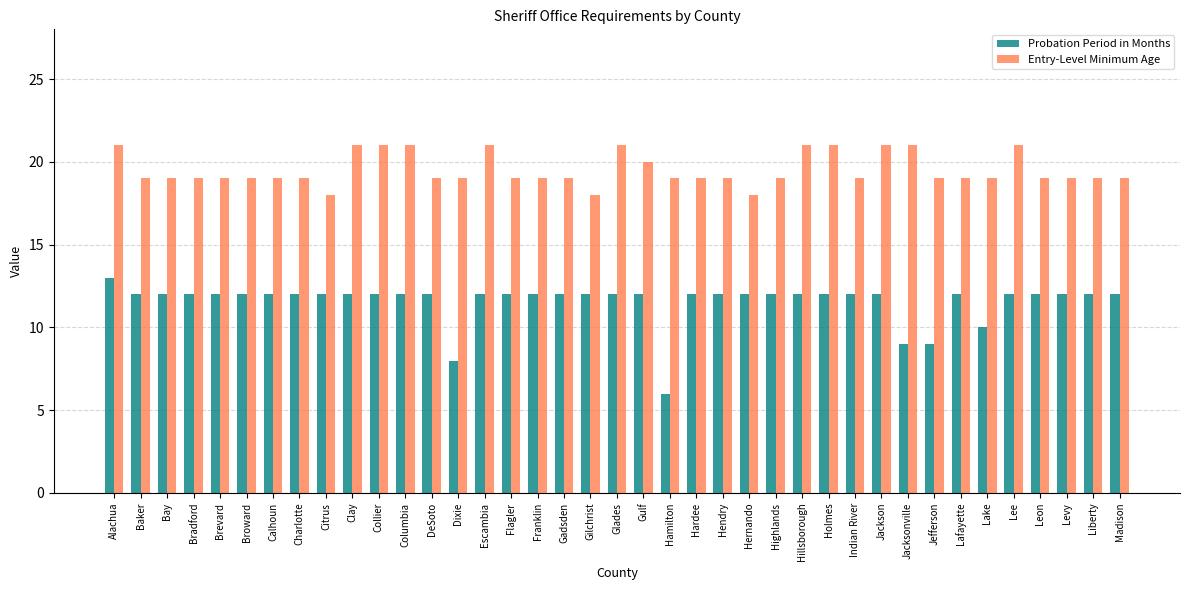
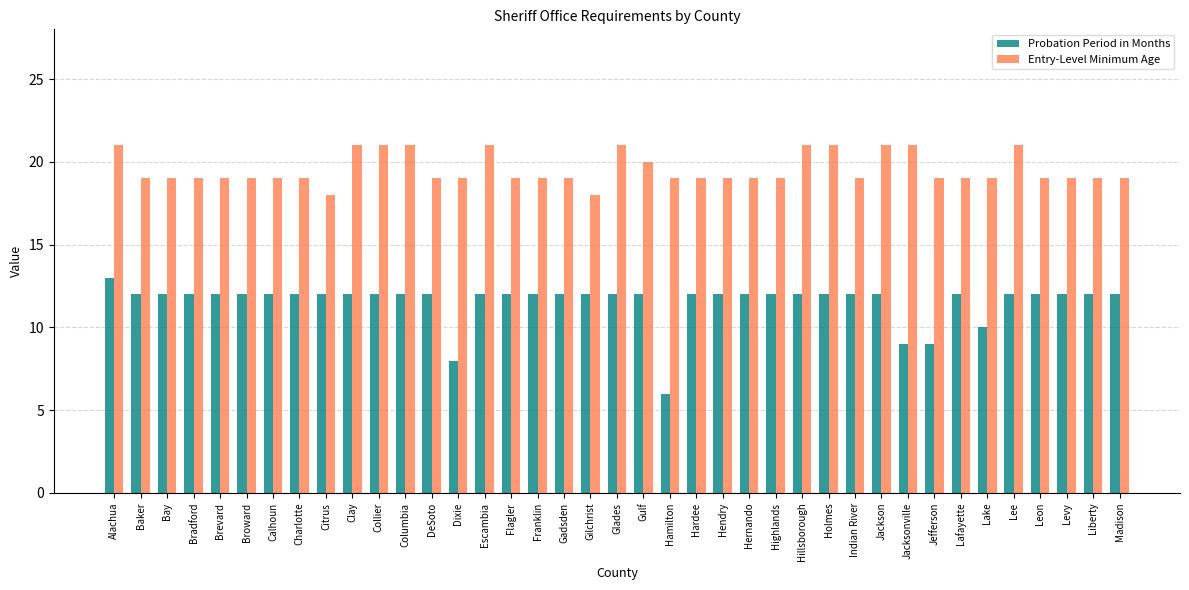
  {
    "Probation Period in Months": {
      "Alachua": 13,
      "Baker": 12,
      "Bay": 12,
      "Bradford": 12,
      "Brevard": 12,
      "Broward": 12,
      "Calhoun": 12,
      "Charlotte": 12,
      "Citrus": 12,
      "Clay": 12,
      "Collier": 12,
      "Columbia": 12,
      "DeSoto": 12,
      "Dixie": 8,
      "Escambia": 12,
      "Flagler": 12,
      "Franklin": 12,
      "Gadsden": 12,
      "Gilchrist": 12,
      "Glades": 12,
      "Gulf": 12,
      "Hamilton": 6,
      "Hardee": 12,
      "Hendry": 12,
      "Hernando": 12,
      "Highlands": 12,
      "Hillsborough": 12,
      "Holmes": 12,
      "Indian River": 12,
      "Jackson": 12,
      "Jacksonville": 9,
      "Jefferson": 9,
      "Lafayette": 12,
      "Lake": 10,
      "Lee": 12,
      "Leon": 12,
      "Levy": 12,
      "Liberty": 12,
      "Madison": 12
    },
    "Entry-Level Minimum Age": {
      "Alachua": 21,
      "Baker": 19,
      "Bay": 19,
      "Bradford": 19,
      "Brevard": 19,
      "Broward": 19,
      "Calhoun": 19,
      "Charlotte": 19,
      "Citrus": 18,
      "Clay": 21,
      "Collier": 21,
      "Columbia": 21,
      "DeSoto": 19,
      "Dixie": 19,
      "Escambia": 21,
      "Flagler": 19,
      "Franklin": 19,
      "Gadsden": 19,
      "Gilchrist": 18,
      "Glades": 21,
      "Gulf": 20,
      "Hamilton": 19,
      "Hardee": 19,
      "Hendry": 19,
-     "Hernando": 18,
+     "Hernando": 19,
      "Highlands": 19,
      "Hillsborough": 21,
      "Holmes": 21,
      "Indian River": 19,
      "Jackson": 21,
      "Jacksonville": 21,
      "Jefferson": 19,
      "Lafayette": 19,
      "Lake": 19,
      "Lee": 21,
      "Leon": 19,
      "Levy": 19,
      "Liberty": 19,
      "Madison": 19
    }
  }
